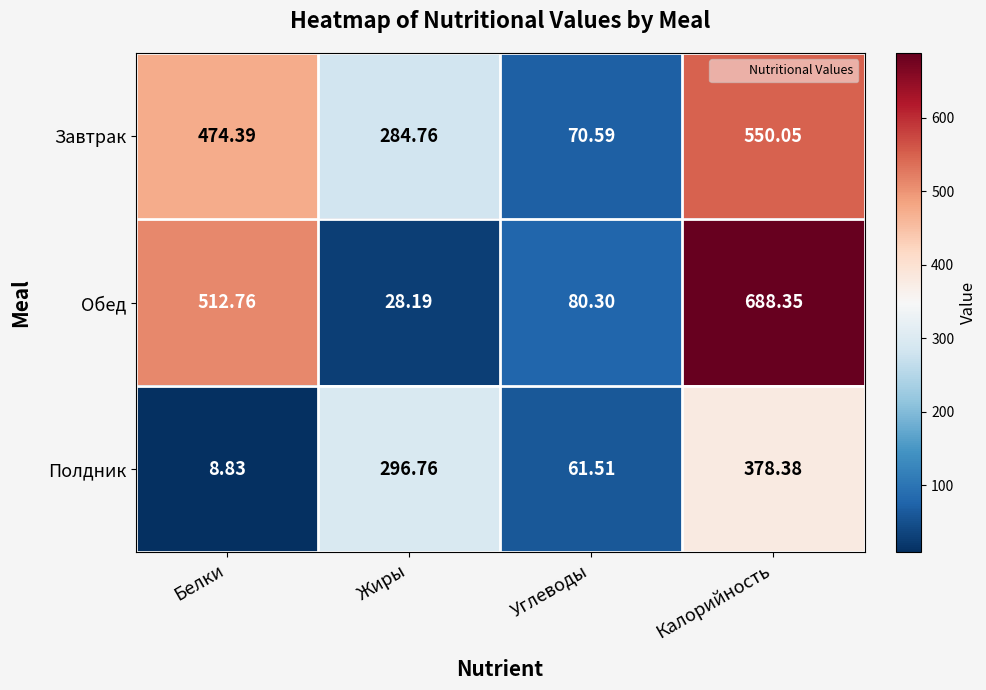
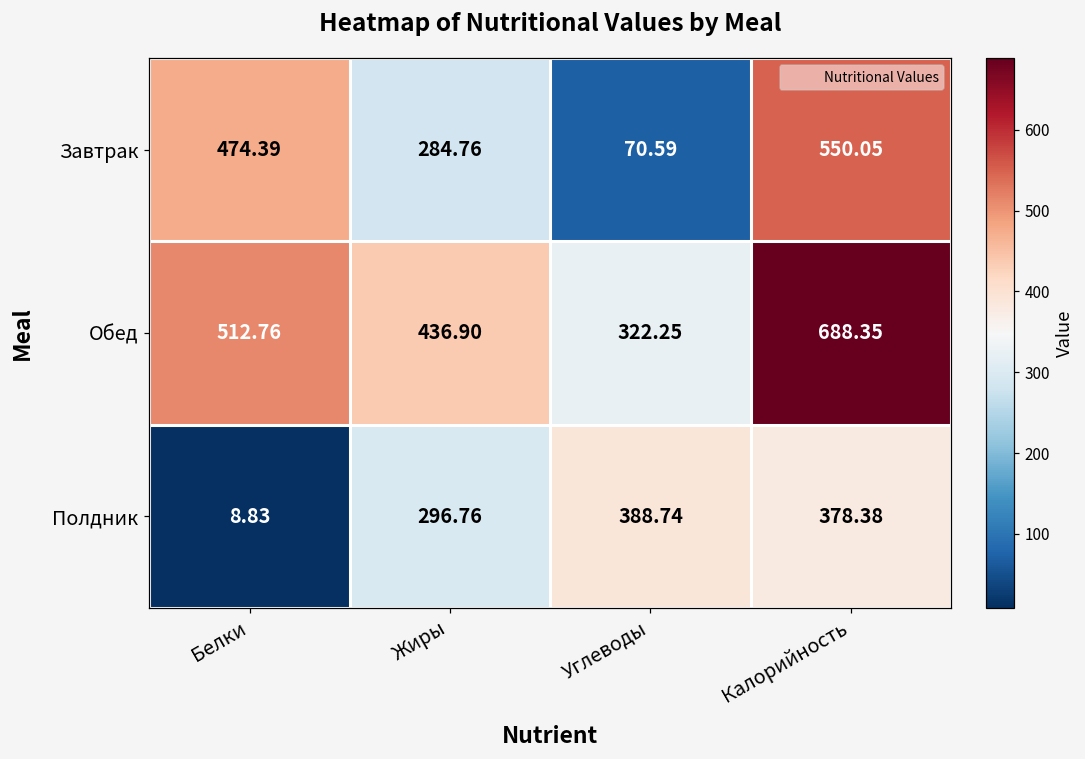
  {
    "Завтрак": {
      "Белки": 474.39,
      "Жиры": 284.76,
      "Углеводы": 70.59,
      "Калорийность": 550.05
    },
    "Обед": {
      "Белки": 512.76,
-     "Жиры": 28.19,
-     "Углеводы": 80.30,
+     "Жиры": 436.90,
+     "Углеводы": 322.25,
      "Калорийность": 688.35
    },
    "Полдник": {
      "Белки": 8.83,
      "Жиры": 296.76,
-     "Углеводы": 61.51,
+     "Углеводы": 388.74,
      "Калорийность": 378.38
    }
  }
